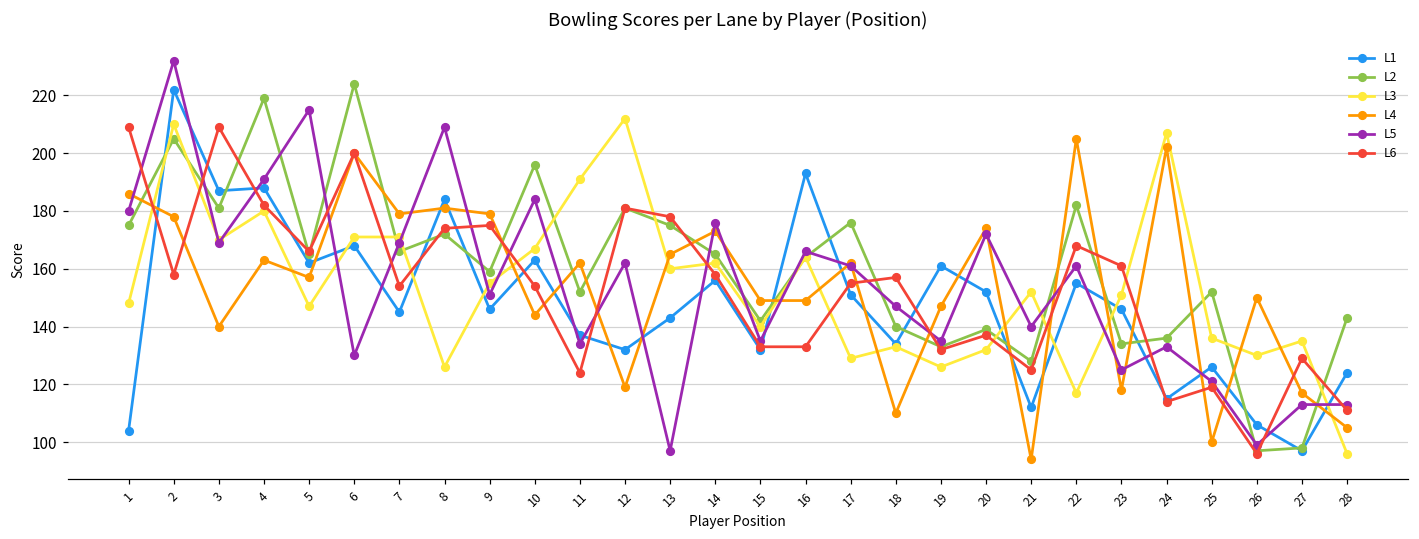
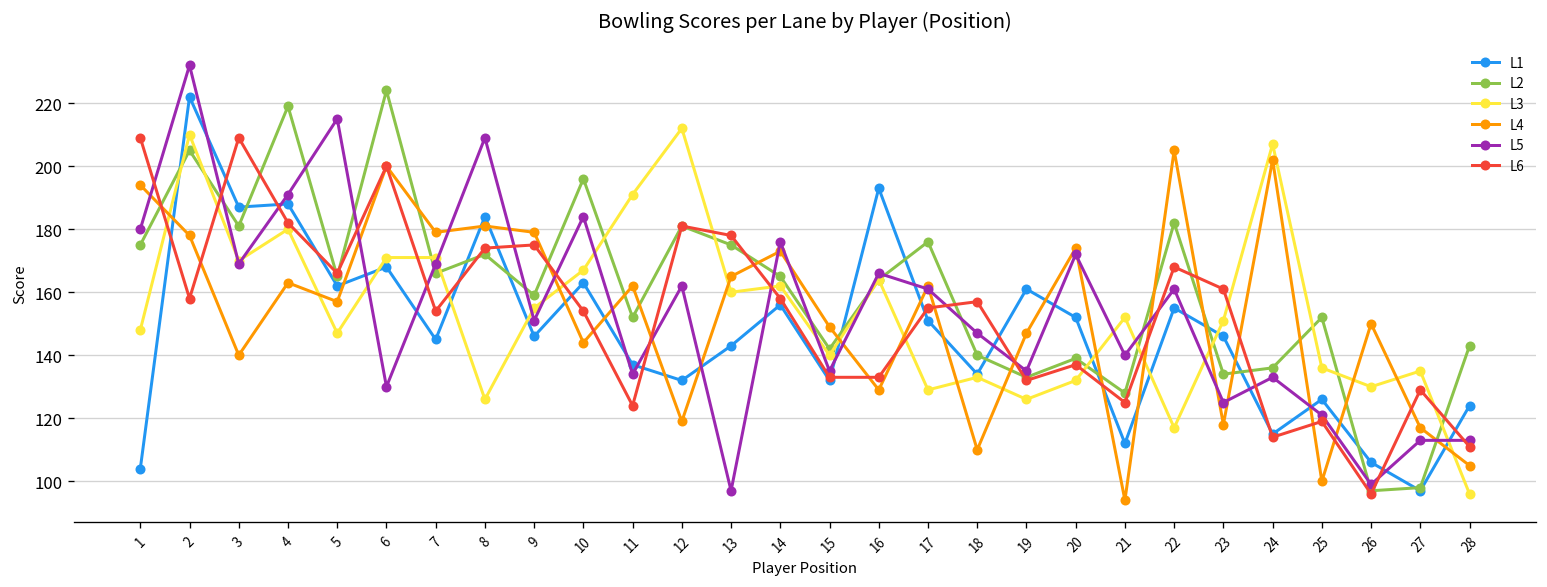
  {
    "L1": {
      "1": 104,
      "2": 222,
      "3": 187,
      "4": 188,
      "5": 162,
      "6": 168,
      "7": 145,
      "8": 184,
      "9": 146,
      "10": 163,
      "11": 137,
      "12": 132,
      "13": 143,
      "14": 156,
      "15": 132,
      "16": 193,
      "17": 151,
      "18": 134,
      "19": 161,
      "20": 152,
      "21": 112,
      "22": 155,
      "23": 146,
      "24": 115,
      "25": 126,
      "26": 106,
      "27": 97,
      "28": 124
    },
    "L2": {
      "1": 175,
      "2": 205,
      "3": 181,
      "4": 219,
      "5": 165,
      "6": 224,
      "7": 166,
      "8": 172,
      "9": 159,
      "10": 196,
      "11": 152,
      "13": 175,
      "14": 165,
      "15": 142,
      "17": 176,
      "18": 140,
      "19": 133,
      "20": 139,
      "21": 128,
      "22": 182,
      "23": 134,
      "24": 136,
      "25": 152,
      "26": 97,
      "27": 98,
      "28": 143
    },
    "L3": {
      "1": 148,
      "2": 210,
      "3": 170,
      "4": 180,
      "5": 147,
      "6": 171,
      "7": 171,
      "8": 126,
      "9": 155,
      "10": 167,
      "11": 191,
      "12": 212,
      "13": 160,
      "14": 162,
      "15": 140,
      "17": 129,
      "18": 133,
      "19": 126,
      "20": 132,
      "21": 152,
      "22": 117,
      "23": 151,
      "24": 207,
      "25": 136,
      "26": 130,
      "27": 135,
      "28": 96
    },
    "L4": {
-     "1": 186,
+     "1": 194,
      "2": 178,
      "3": 140,
      "4": 163,
      "5": 157,
      "7": 179,
      "8": 181,
      "9": 179,
      "10": 144,
      "11": 162,
      "12": 119,
      "13": 165,
      "14": 173,
      "15": 149,
-     "16": 149,
+     "16": 129,
      "17": 162,
      "18": 110,
      "19": 147,
      "20": 174,
      "21": 94,
      "22": 205,
      "23": 118,
      "24": 202,
      "25": 100,
      "26": 150,
      "27": 117,
      "28": 105
    },
    "L5": {
      "1": 180,
      "2": 232,
      "3": 169,
      "4": 191,
      "5": 215,
      "6": 130,
      "7": 169,
      "8": 209,
      "9": 151,
      "10": 184,
      "11": 134,
      "12": 162,
      "13": 97,
      "14": 176,
      "15": 135,
      "16": 166,
      "17": 161,
      "18": 147,
      "19": 135,
      "20": 172,
      "21": 140,
      "22": 161,
      "23": 125,
      "24": 133,
      "25": 121,
      "26": 99,
      "27": 113,
      "28": 113
    },
    "L6": {
      "1": 209,
      "2": 158,
      "3": 209,
      "4": 182,
      "5": 166,
      "7": 154,
      "8": 174,
      "9": 175,
      "10": 154,
      "11": 124,
      "13": 178,
      "14": 158,
      "15": 133,
      "16": 133,
      "17": 155,
      "18": 157,
      "19": 132,
      "20": 137,
      "21": 125,
      "22": 168,
      "23": 161,
      "24": 114,
      "25": 119,
      "26": 96,
      "27": 129,
      "28": 111
    }
  }
